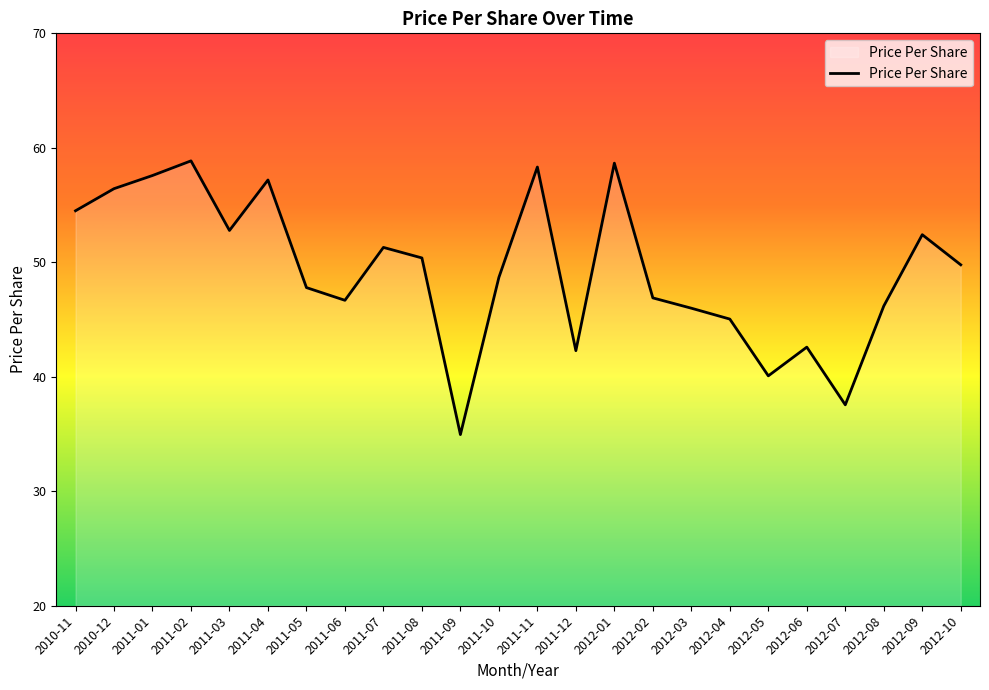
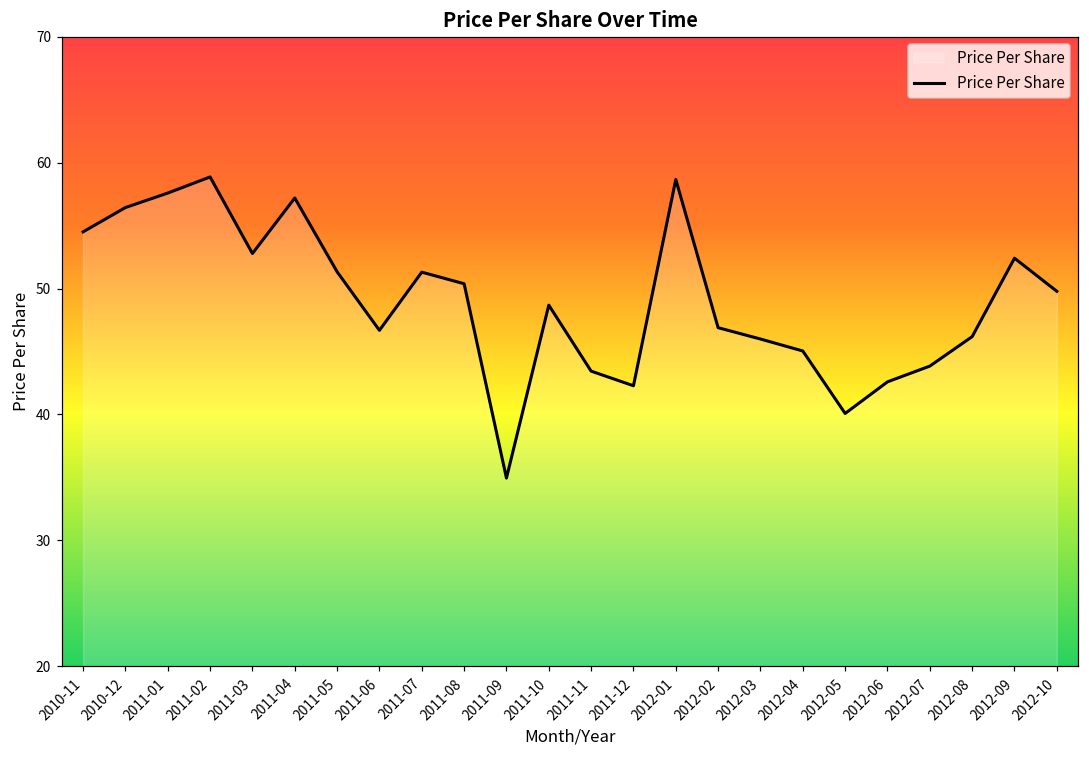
  {
    "2010-11": 54.5,
    "2010-12": 56.4,
    "2011-01": 57.6,
    "2011-02": 58.9,
    "2011-03": 52.8,
    "2011-04": 57.2,
-   "2011-05": 47.8,
+   "2011-05": 51.3,
    "2011-06": 46.7,
    "2011-07": 51.3,
    "2011-08": 50.4,
    "2011-09": 35.0,
    "2011-10": 48.7,
-   "2011-11": 58.3,
+   "2011-11": 43.4,
    "2011-12": 42.3,
    "2012-01": 58.7,
    "2012-02": 46.9,
    "2012-03": 46.0,
    "2012-04": 45.0,
    "2012-05": 40.1,
    "2012-06": 42.6,
-   "2012-07": 37.6,
+   "2012-07": 43.8,
    "2012-08": 46.2,
    "2012-09": 52.4,
    "2012-10": 49.8
  }
